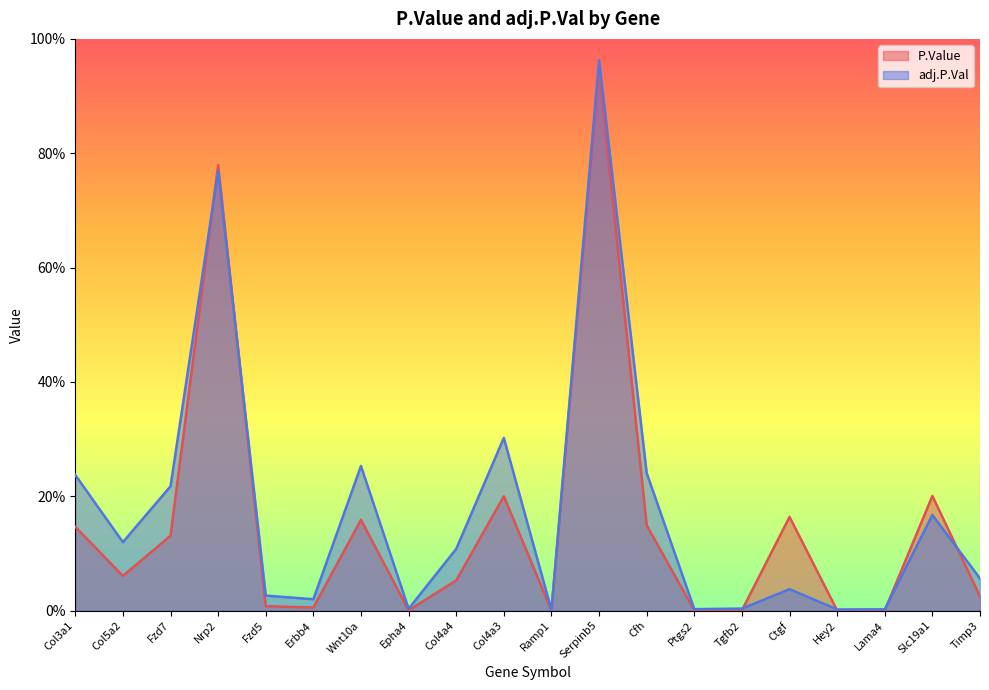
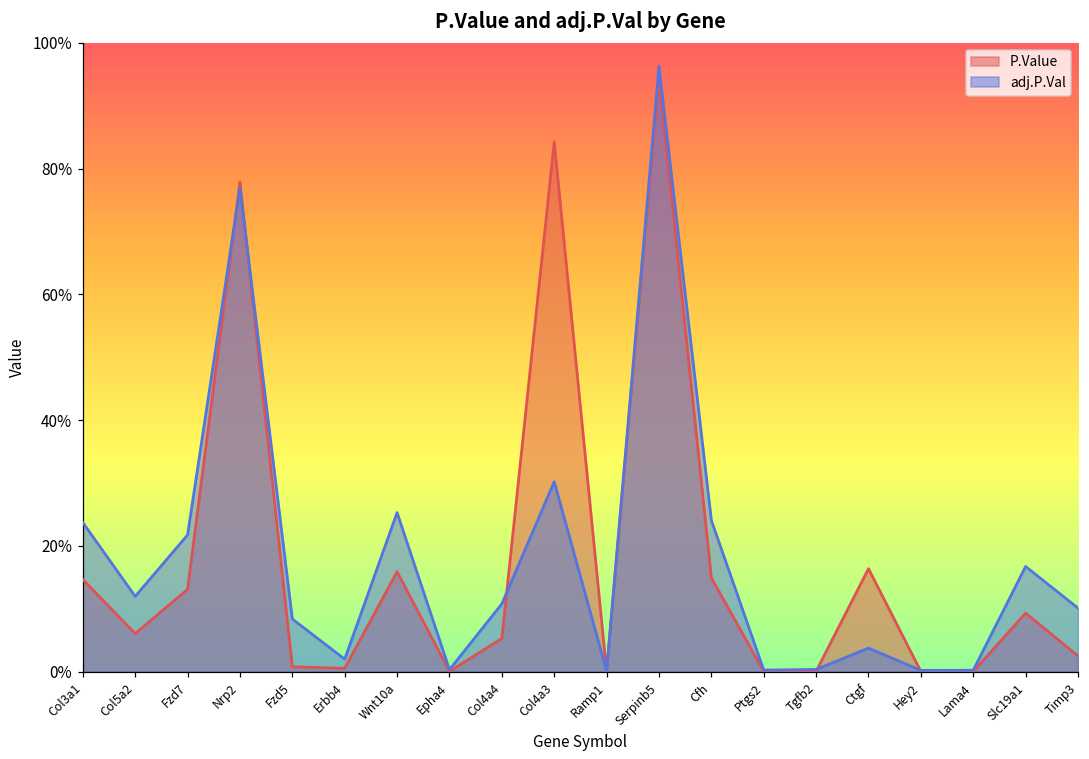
  {
    "P.Value": {
      "Col3a1": "15%",
      "Col5a2": "6%",
      "Fzd7": "13%",
      "Nrp2": "78%",
      "Fzd5": "1%",
      "Erbb4": "1%",
      "Wnt10a": "16%",
      "Col4a4": "5%",
-     "Col4a3": "20%",
+     "Col4a3": "84%",
      "Serpinb5": "95%",
      "Cfh": "15%",
      "Ctgf": "16%",
-     "Slc19a1": "20%",
+     "Slc19a1": "9%",
      "Timp3": "2%"
    },
    "adj.P.Val": {
      "Col3a1": "24%",
      "Col5a2": "12%",
      "Fzd7": "22%",
      "Nrp2": "77%",
-     "Fzd5": "3%",
+     "Fzd5": "8%",
      "Erbb4": "2%",
      "Wnt10a": "25%",
      "Col4a4": "11%",
      "Col4a3": "30%",
      "Serpinb5": "96%",
      "Cfh": "24%",
      "Ctgf": "4%",
      "Slc19a1": "17%",
-     "Timp3": "6%"
+     "Timp3": "10%"
    }
  }
